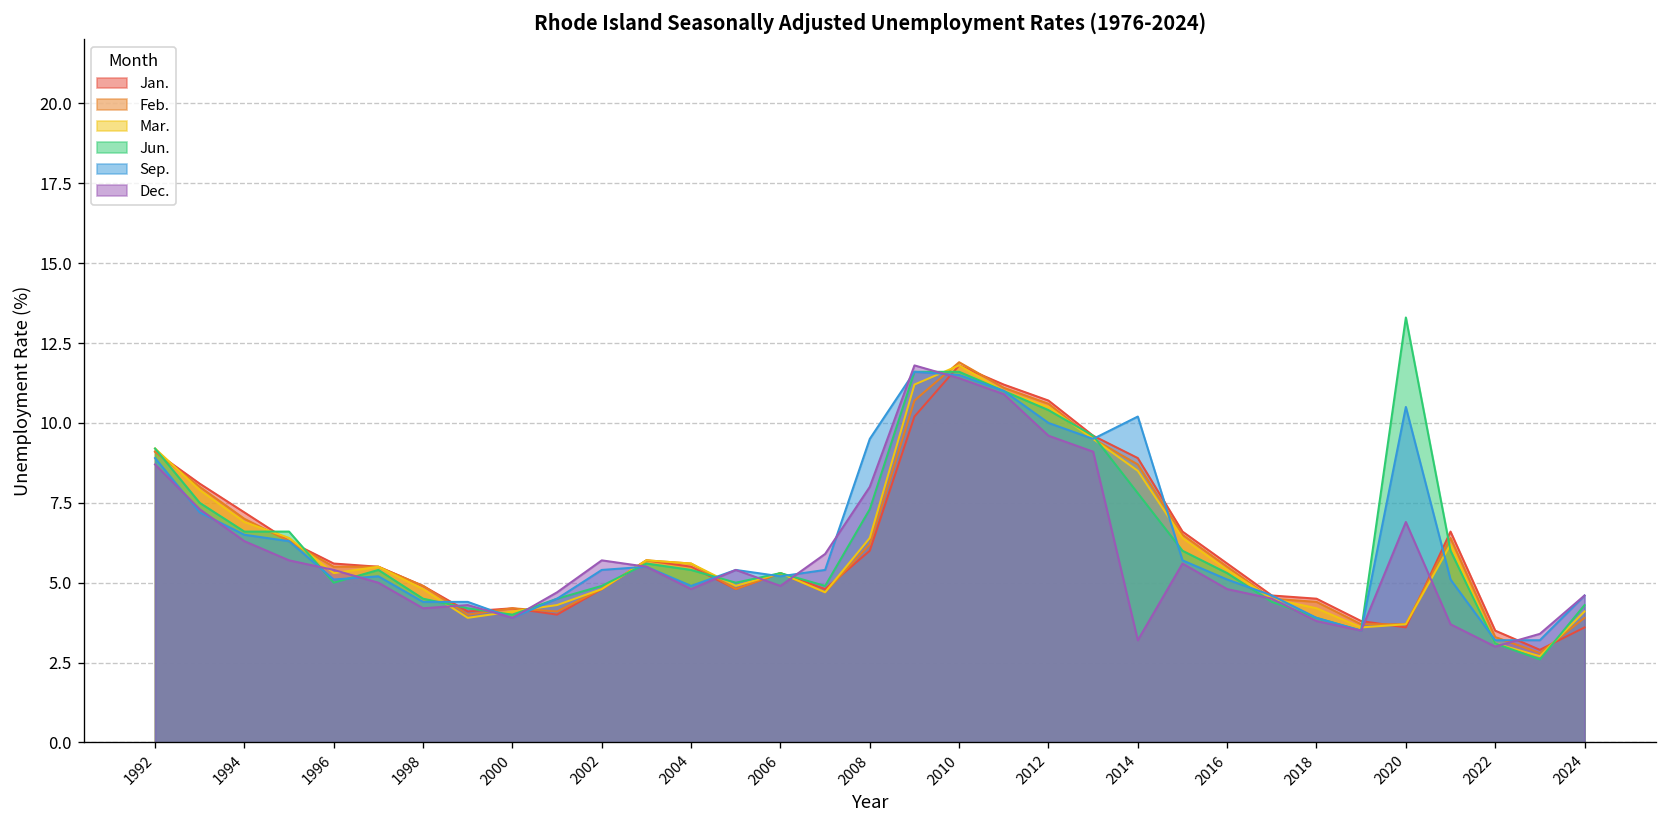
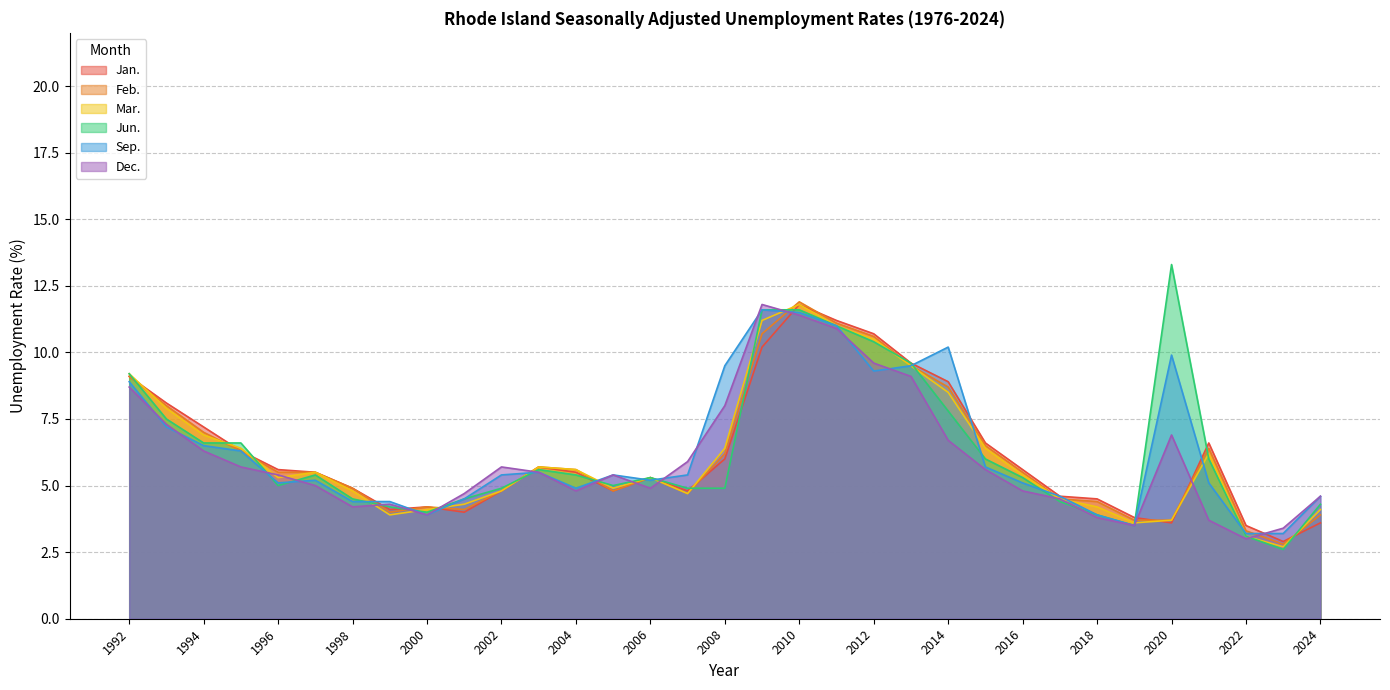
  {
    "Jun.": {
      "1994": 6.6,
      "1996": 5.0,
      "1998": 4.5,
      "2000": 4.0,
      "2002": 4.9,
      "2004": 5.4,
-     "2008": 7.3,
+     "2008": 4.9,
      "2010": 11.6,
      "2012": 10.4,
      "2014": 7.8,
      "2016": 5.3,
      "2020": 13.3,
      "2024": 4.3
    },
    "Sep.": {
      "1992": 8.9,
      "1994": 6.5,
      "1996": 5.1,
      "1998": 4.4,
      "2002": 5.4,
      "2004": 4.9,
      "2006": 5.2,
      "2008": 9.5,
      "2010": 11.5,
-     "2012": 10.0,
+     "2012": 9.3,
      "2014": 10.2,
      "2016": 5.1,
-     "2020": 10.5,
+     "2020": 9.9,
      "2022": 3.2
    },
    "Dec.": {
      "1992": 8.7,
      "1994": 6.3,
      "1996": 5.4,
      "1998": 4.2,
      "2002": 5.7,
      "2004": 4.8,
      "2006": 4.9,
      "2008": 8.0,
      "2010": 11.4,
      "2012": 9.6,
-     "2014": 3.2,
+     "2014": 6.7,
      "2016": 4.8,
      "2018": 3.8,
      "2020": 6.9,
      "2022": 3.0
    }
  }
